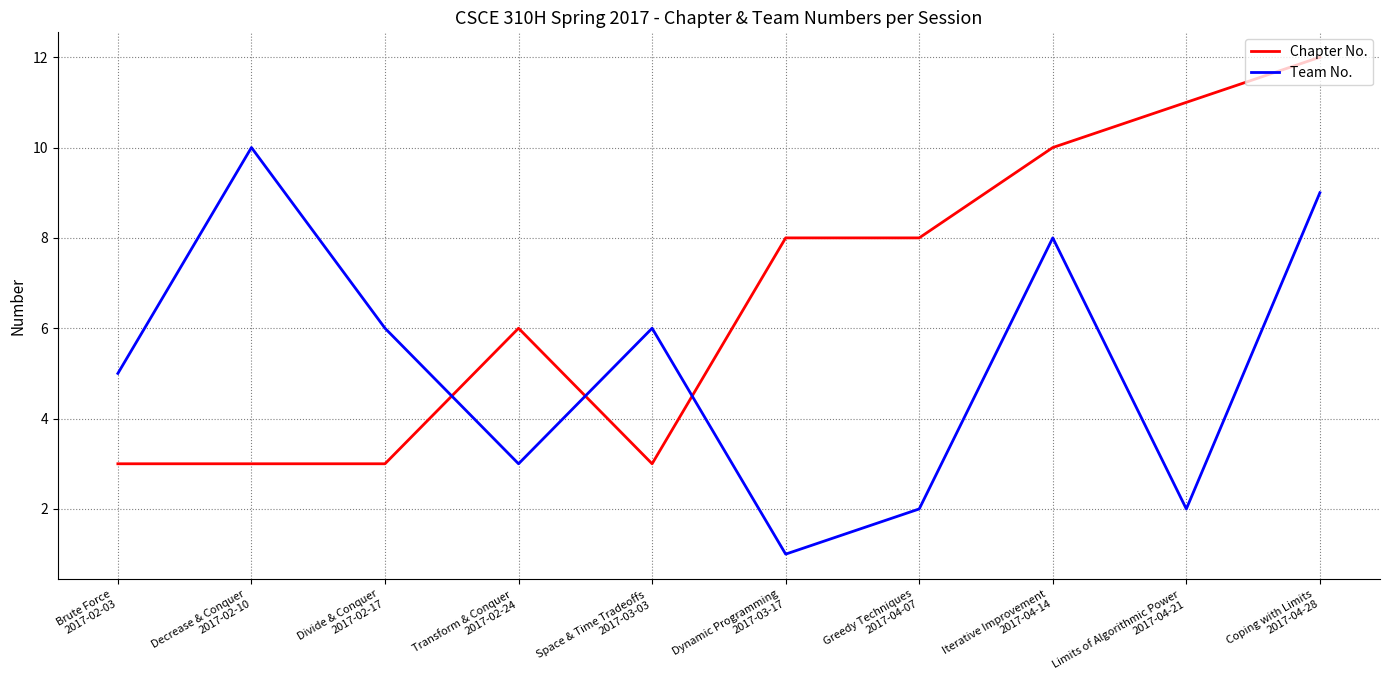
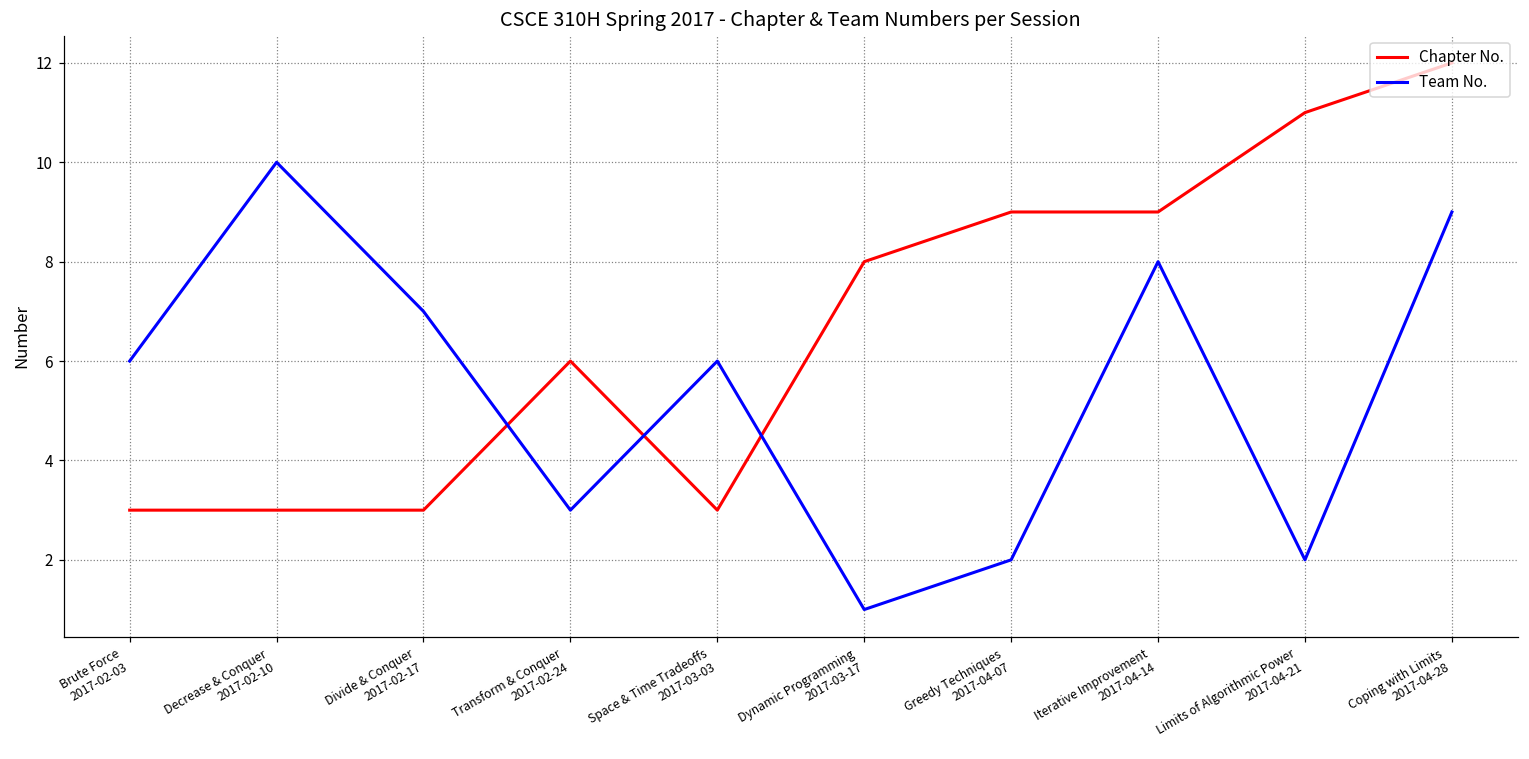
  {
    "Chapter No.": {
      "Brute Force 2017-02-03": 3,
      "Decrease & Conquer 2017-02-10": 3,
      "Divide & Conquer 2017-02-17": 3,
      "Transform & Conquer 2017-02-24": 6,
      "Space & Time Tradeoffs 2017-03-03": 3,
      "Dynamic Programming 2017-03-17": 8,
-     "Greedy Techniques 2017-04-07": 8,
-     "Iterative Improvement 2017-04-14": 10,
+     "Greedy Techniques 2017-04-07": 9,
+     "Iterative Improvement 2017-04-14": 9,
      "Limits of Algorithmic Power 2017-04-21": 11
    },
    "Team No.": {
-     "Brute Force 2017-02-03": 5,
+     "Brute Force 2017-02-03": 6,
      "Decrease & Conquer 2017-02-10": 10,
-     "Divide & Conquer 2017-02-17": 6,
+     "Divide & Conquer 2017-02-17": 7,
      "Transform & Conquer 2017-02-24": 3,
      "Space & Time Tradeoffs 2017-03-03": 6,
      "Dynamic Programming 2017-03-17": 1,
      "Greedy Techniques 2017-04-07": 2,
      "Iterative Improvement 2017-04-14": 8,
      "Limits of Algorithmic Power 2017-04-21": 2,
      "Coping with Limits 2017-04-28": 9
    }
  }
